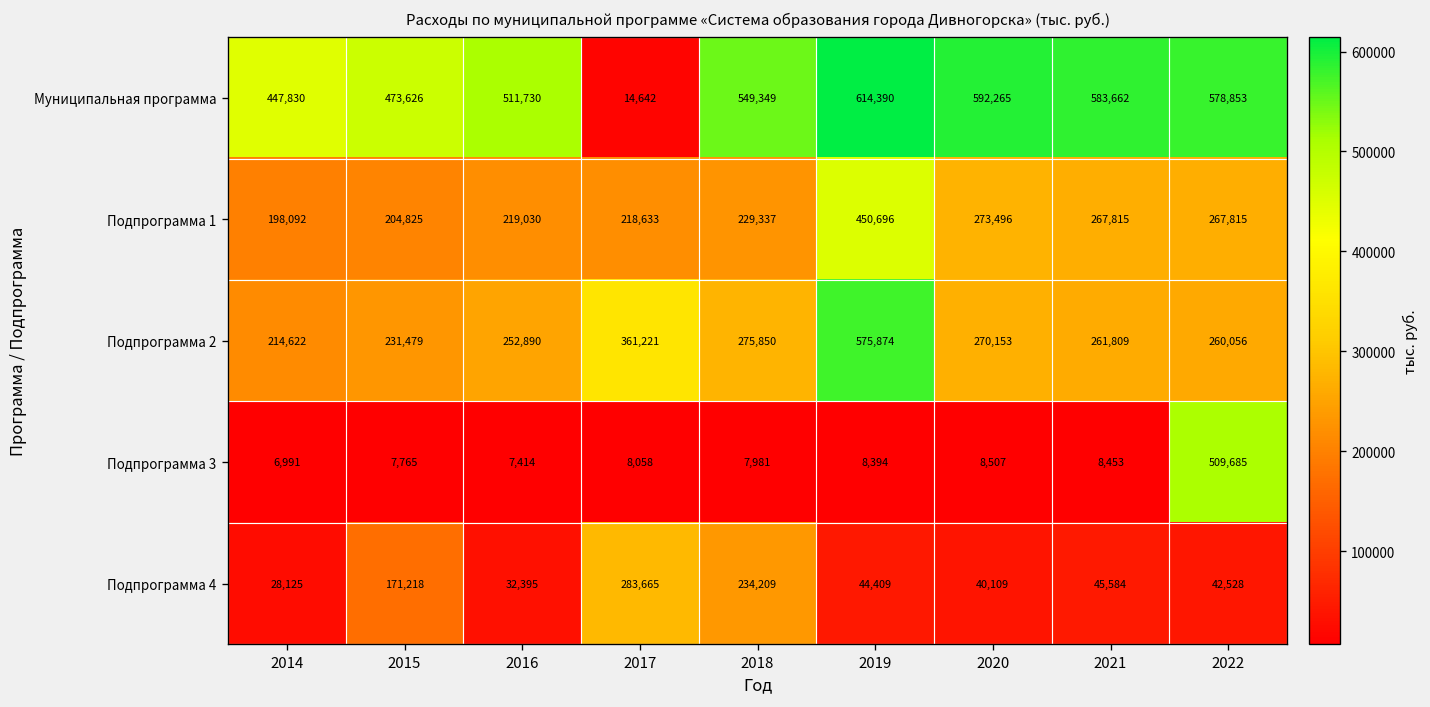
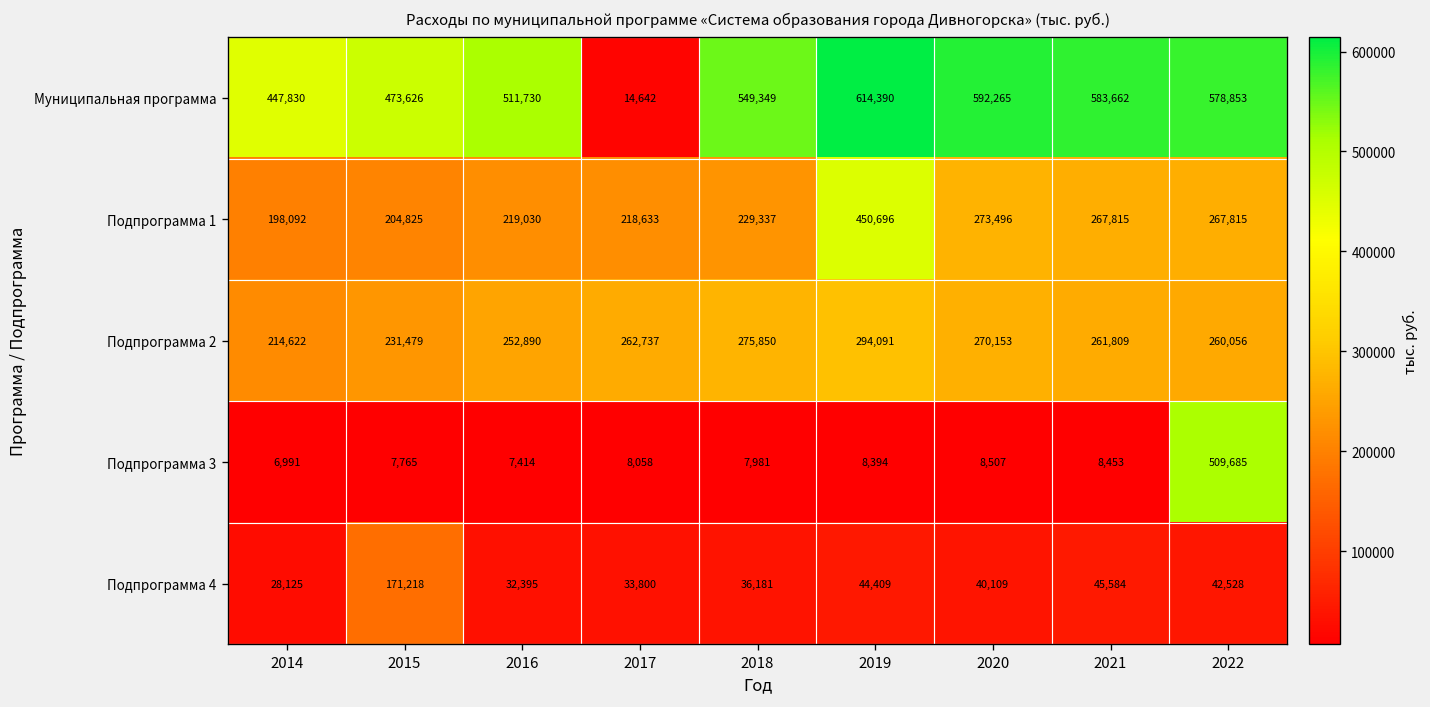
  {
    "Муниципальная программа": {
      "2014": "447,830",
      "2015": "473,626",
      "2016": "511,730",
      "2017": "14,642",
      "2018": "549,349",
      "2019": "614,390",
      "2020": "592,265",
      "2021": "583,662",
      "2022": "578,853"
    },
    "Подпрограмма 1": {
      "2014": "198,092",
      "2015": "204,825",
      "2016": "219,030",
      "2017": "218,633",
      "2018": "229,337",
      "2019": "450,696",
      "2020": "273,496",
      "2021": "267,815",
      "2022": "267,815"
    },
    "Подпрограмма 2": {
      "2014": "214,622",
      "2015": "231,479",
      "2016": "252,890",
-     "2017": "361,221",
+     "2017": "262,737",
      "2018": "275,850",
-     "2019": "575,874",
+     "2019": "294,091",
      "2020": "270,153",
      "2021": "261,809",
      "2022": "260,056"
    },
    "Подпрограмма 3": {
      "2014": "6,991",
      "2015": "7,765",
      "2016": "7,414",
      "2017": "8,058",
      "2018": "7,981",
      "2019": "8,394",
      "2020": "8,507",
      "2021": "8,453",
      "2022": "509,685"
    },
    "Подпрограмма 4": {
      "2014": "28,125",
      "2015": "171,218",
      "2016": "32,395",
-     "2017": "283,665",
-     "2018": "234,209",
+     "2017": "33,800",
+     "2018": "36,181",
      "2019": "44,409",
      "2020": "40,109",
      "2021": "45,584",
      "2022": "42,528"
    }
  }
